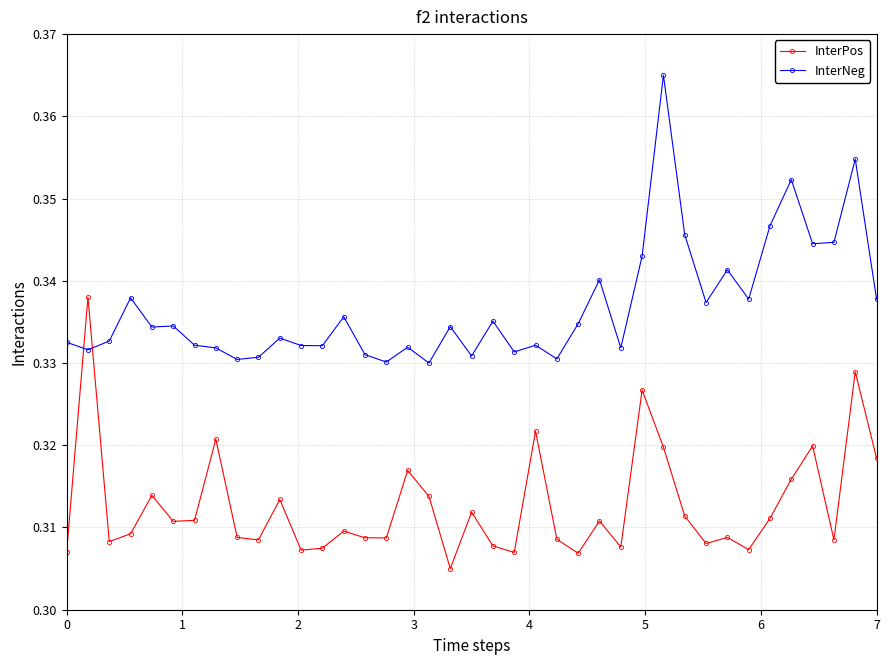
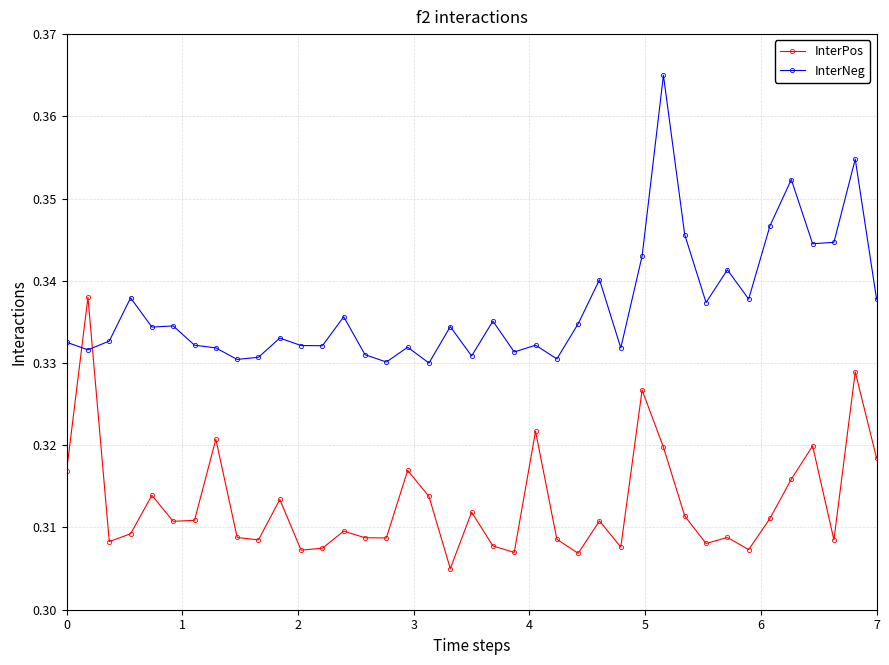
  {
    "InterPos": {
-     "0": 0.307,
+     "0": 0.317,
      "7": 0.318
    },
    "InterNeg": {
      "0": 0.333,
      "7": 0.338
    }
  }
